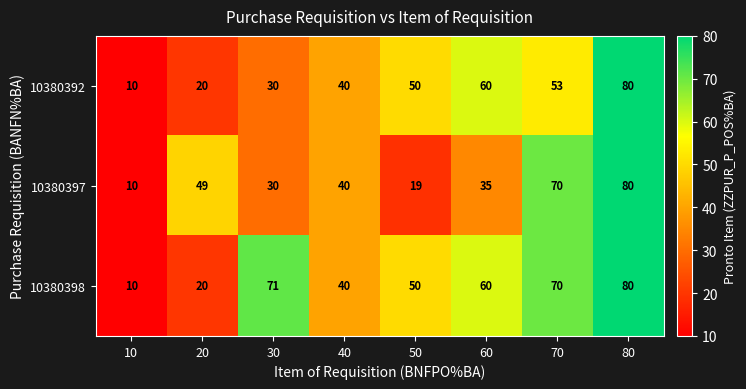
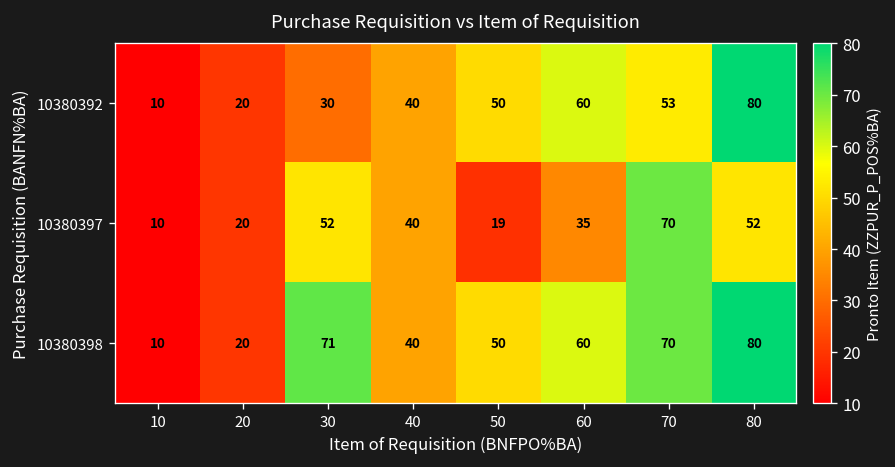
  {
    "10380392": {
      "10": 10,
      "20": 20,
      "30": 30,
      "40": 40,
      "50": 50,
      "60": 60,
      "70": 53,
      "80": 80
    },
    "10380397": {
      "10": 10,
-     "20": 49,
-     "30": 30,
+     "20": 20,
+     "30": 52,
      "40": 40,
      "50": 19,
      "60": 35,
      "70": 70,
-     "80": 80
+     "80": 52
    },
    "10380398": {
      "10": 10,
      "20": 20,
      "30": 71,
      "40": 40,
      "50": 50,
      "60": 60,
      "70": 70,
      "80": 80
    }
  }
